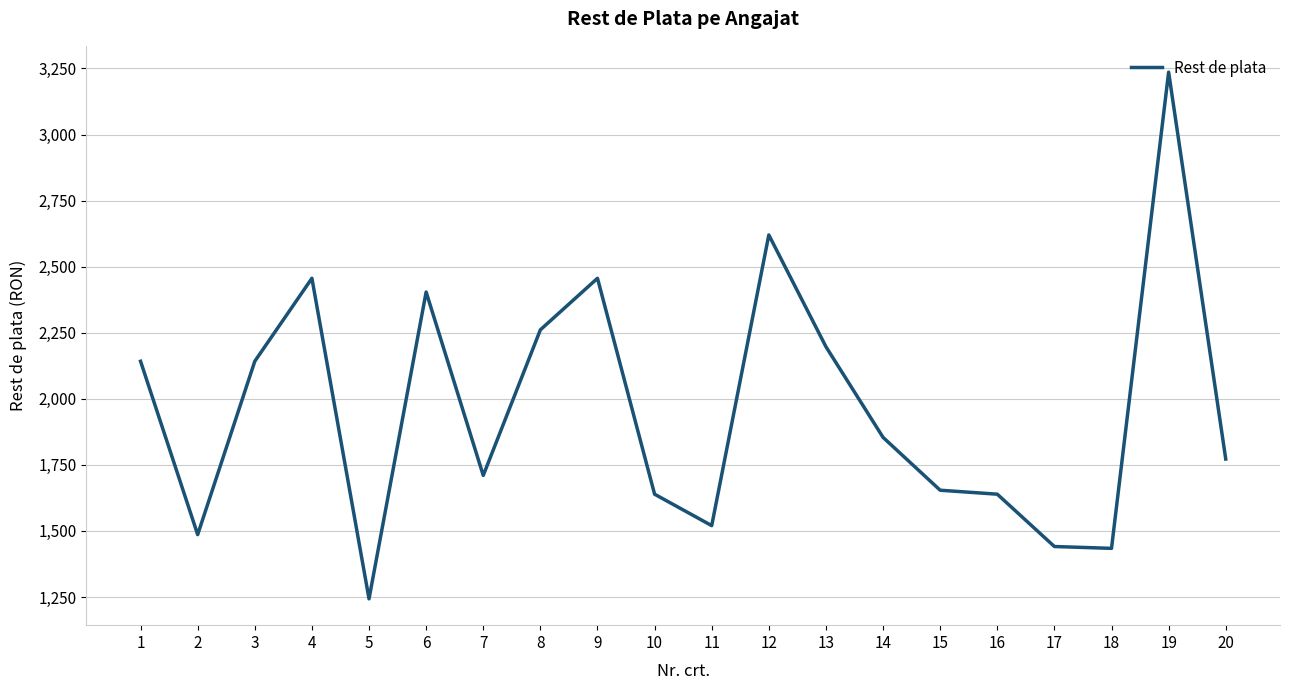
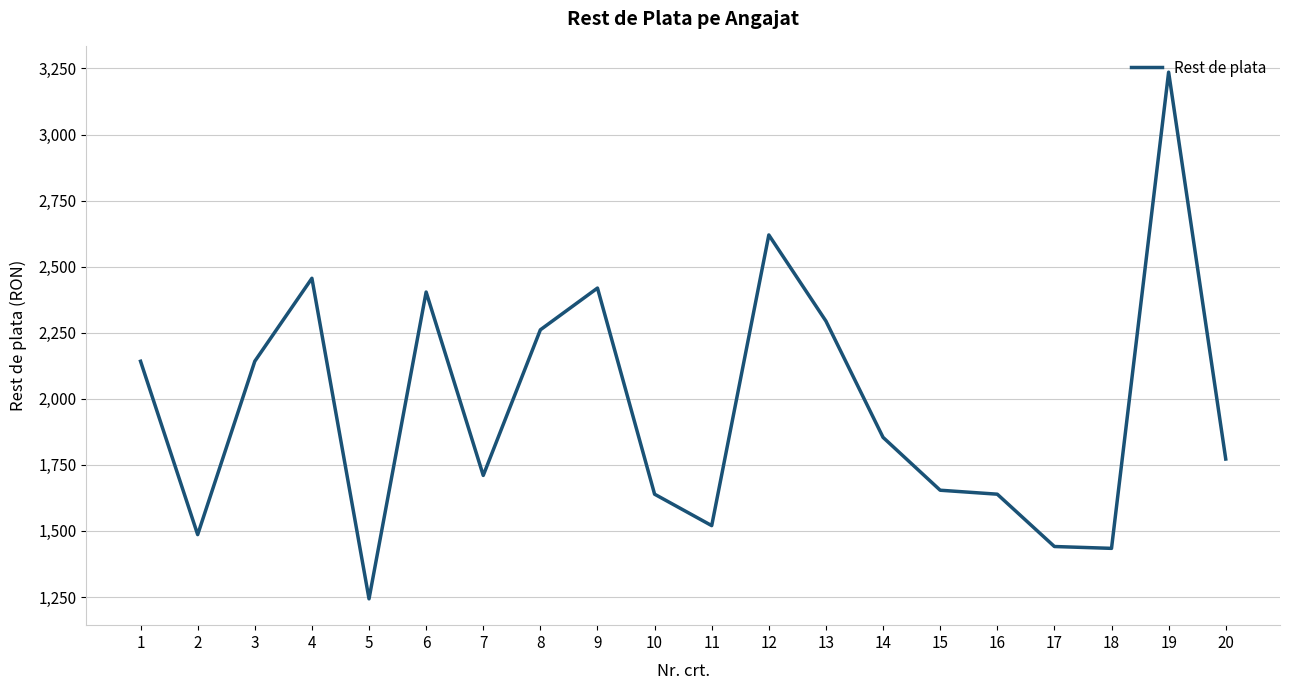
  {
    "1": "2,140",
    "2": "1,490",
    "3": "2,140",
    "4": "2,460",
    "5": "1,240",
    "6": "2,400",
    "7": "1,710",
    "8": "2,260",
-   "9": "2,460",
+   "9": "2,420",
    "10": "1,640",
    "11": "1,520",
    "12": "2,620",
-   "13": "2,200",
+   "13": "2,290",
    "14": "1,850",
    "15": "1,650",
    "16": "1,640",
    "17": "1,440",
    "18": "1,430",
    "19": "3,240",
    "20": "1,770"
  }
